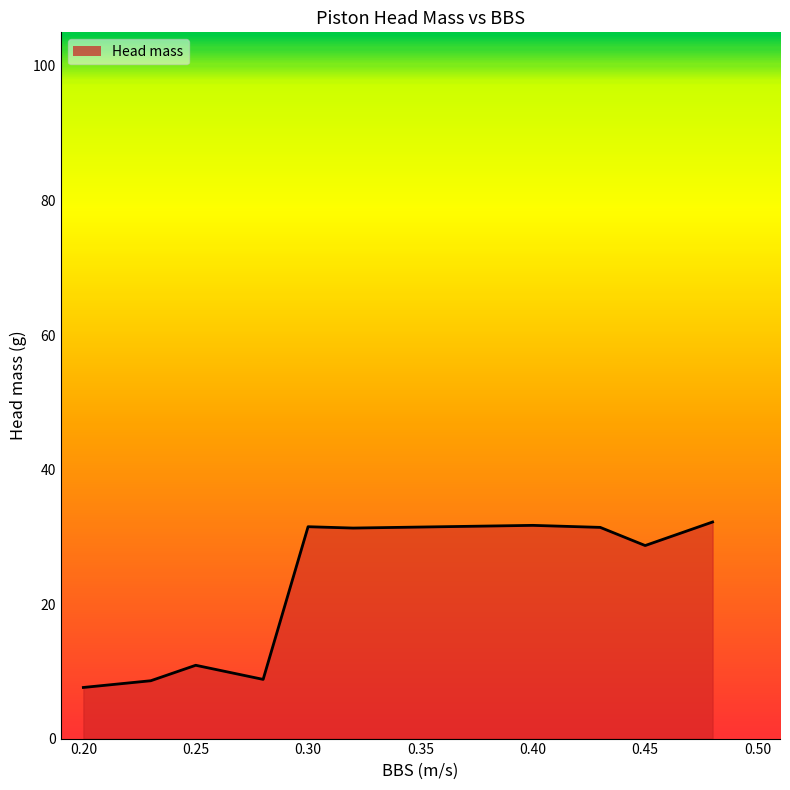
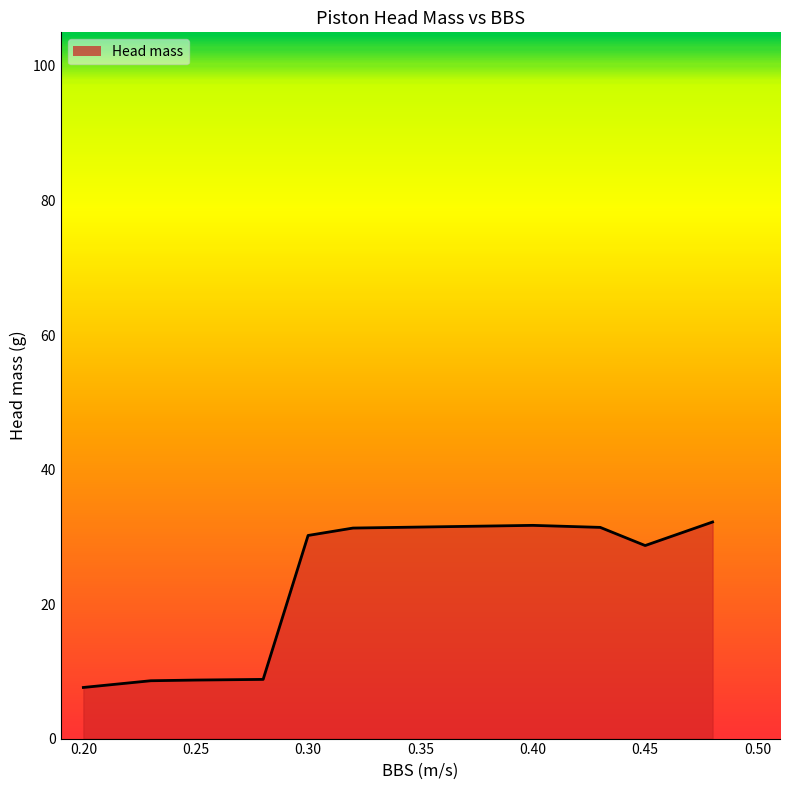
  {
    "0.20": 8,
-   "0.25": 11,
-   "0.30": 32,
+   "0.25": 9,
+   "0.30": 30,
    "0.40": 32,
    "0.45": 29
  }
